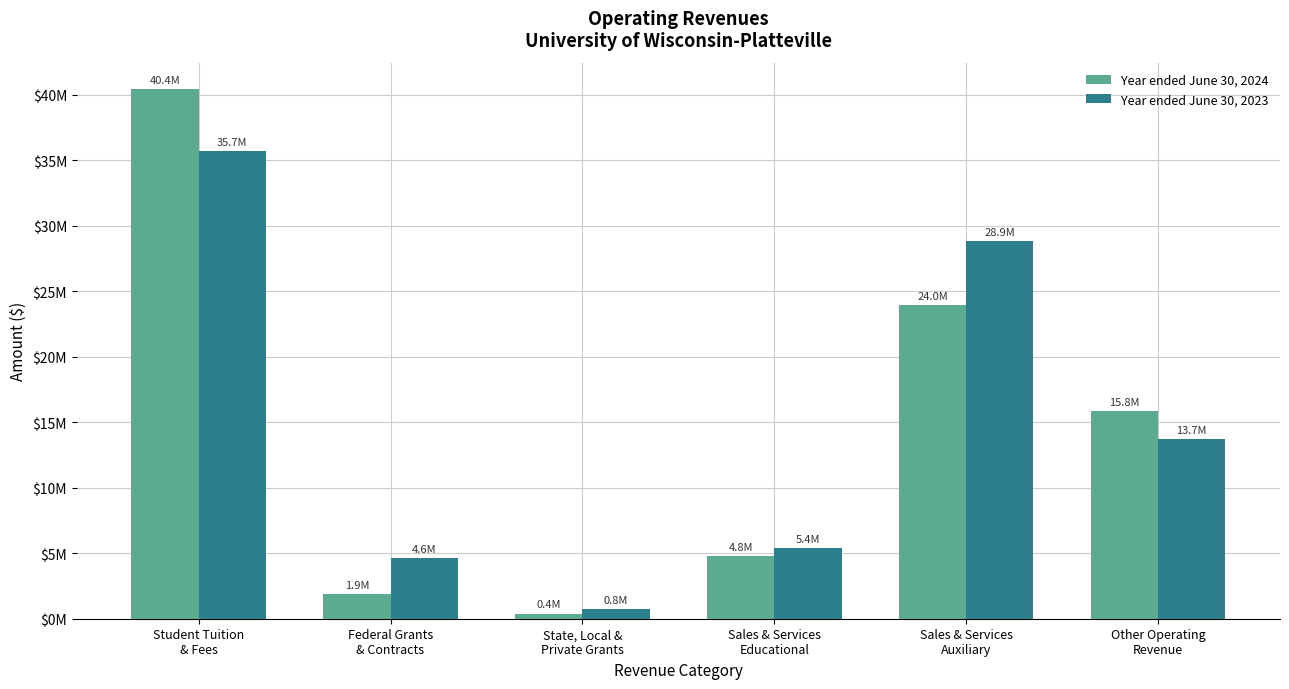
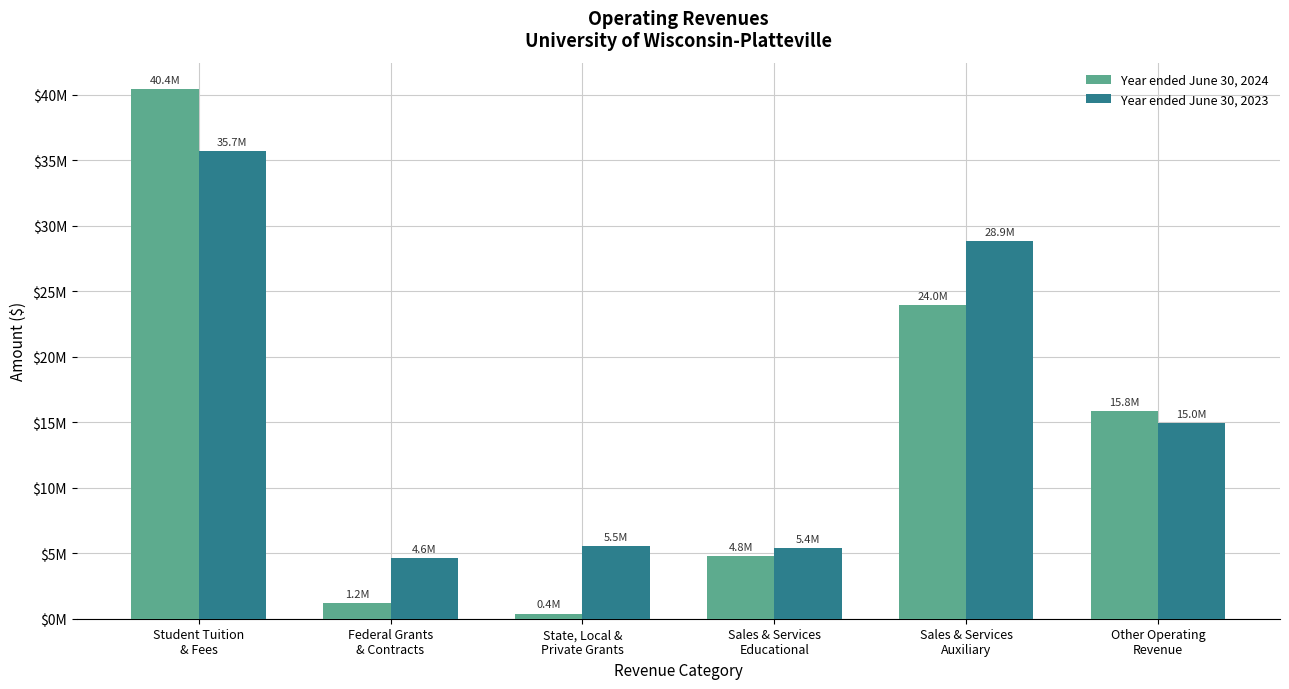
  {
    "Year ended June 30, 2024": {
      "Student Tuition & Fees": "40.4M",
-     "Federal Grants & Contracts": "1.9M",
+     "Federal Grants & Contracts": "1.2M",
      "State, Local & Private Grants": "0.4M",
      "Sales & Services Educational": "4.8M",
      "Sales & Services Auxiliary": "24.0M",
      "Other Operating Revenue": "15.8M"
    },
    "Year ended June 30, 2023": {
      "Student Tuition & Fees": "35.7M",
      "Federal Grants & Contracts": "4.6M",
-     "State, Local & Private Grants": "0.8M",
+     "State, Local & Private Grants": "5.5M",
      "Sales & Services Educational": "5.4M",
      "Sales & Services Auxiliary": "28.9M",
-     "Other Operating Revenue": "13.7M"
+     "Other Operating Revenue": "15.0M"
    }
  }
